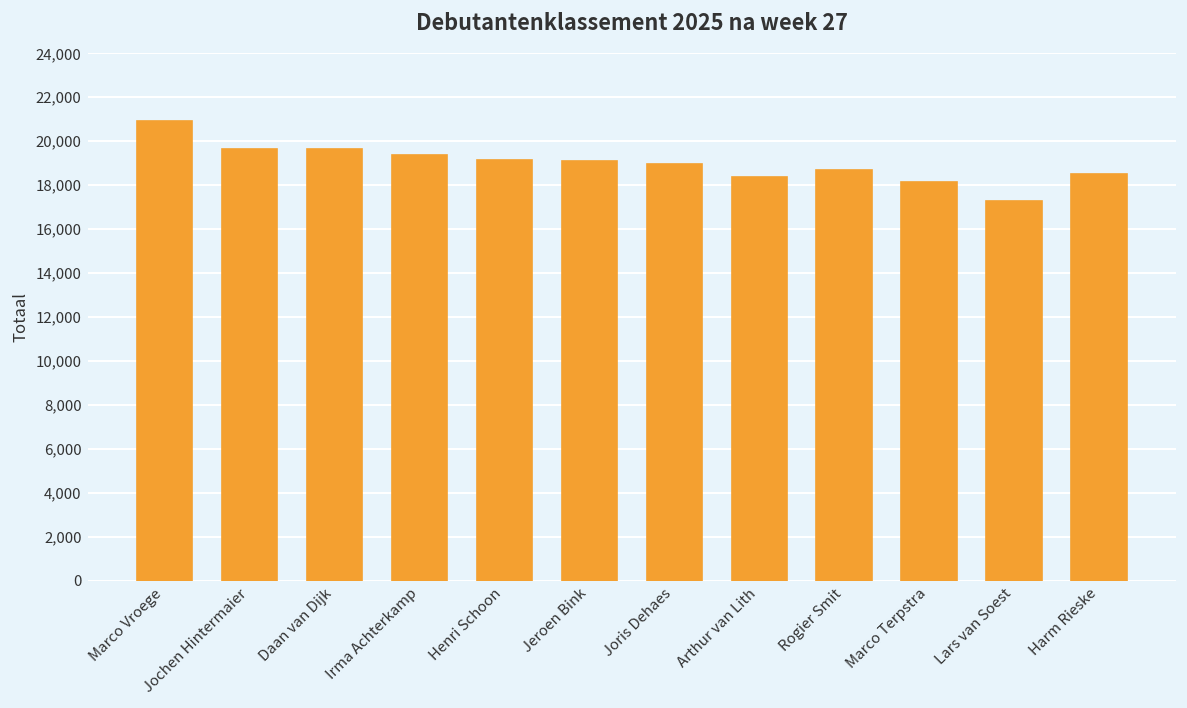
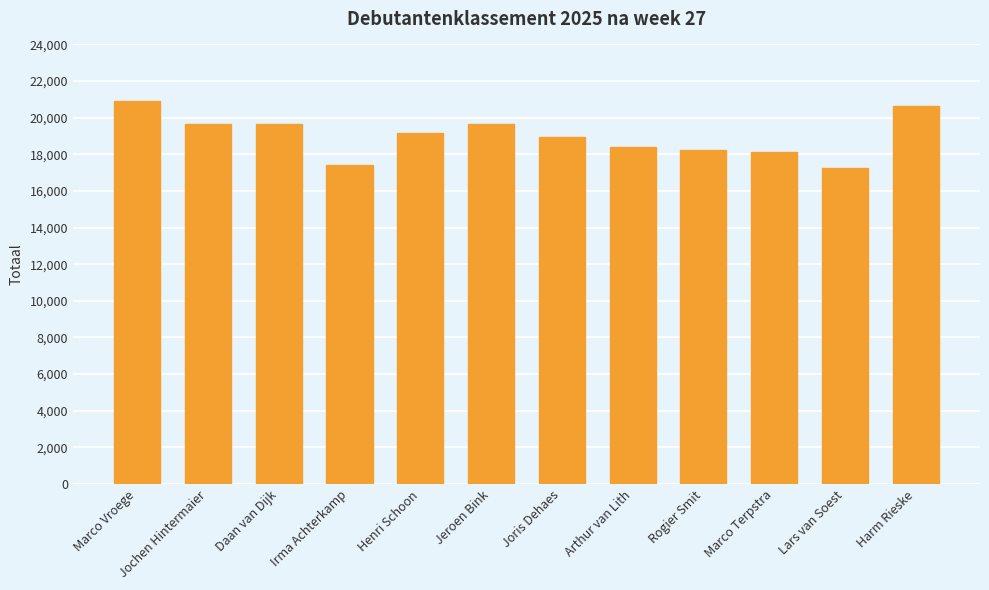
  {
    "Marco Vroege": "20,900",
    "Jochen Hintermaier": "19,600",
    "Daan van Dijk": "19,700",
-   "Irma Achterkamp": "19,400",
+   "Irma Achterkamp": "17,400",
    "Henri Schoon": "19,200",
-   "Jeroen Bink": "19,100",
+   "Jeroen Bink": "19,700",
    "Joris Dehaes": "19,000",
    "Arthur van Lith": "18,400",
-   "Rogier Smit": "18,700",
+   "Rogier Smit": "18,200",
    "Marco Terpstra": "18,100",
    "Lars van Soest": "17,300",
-   "Harm Rieske": "18,500"
+   "Harm Rieske": "20,600"
  }
